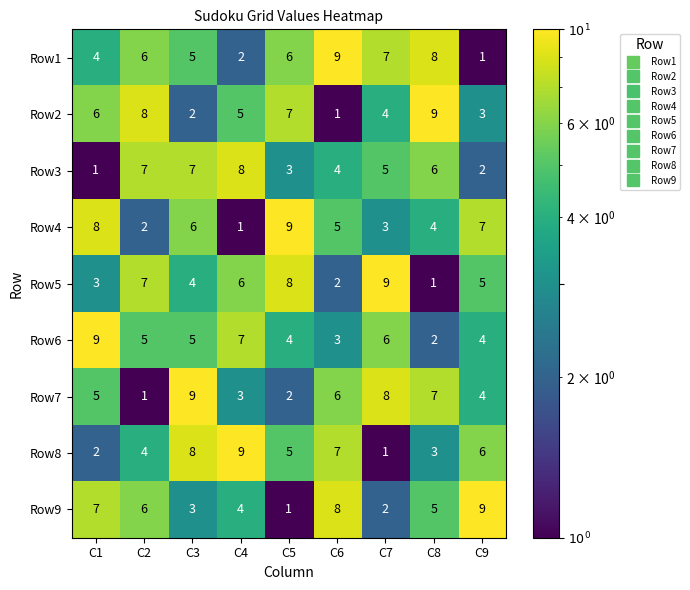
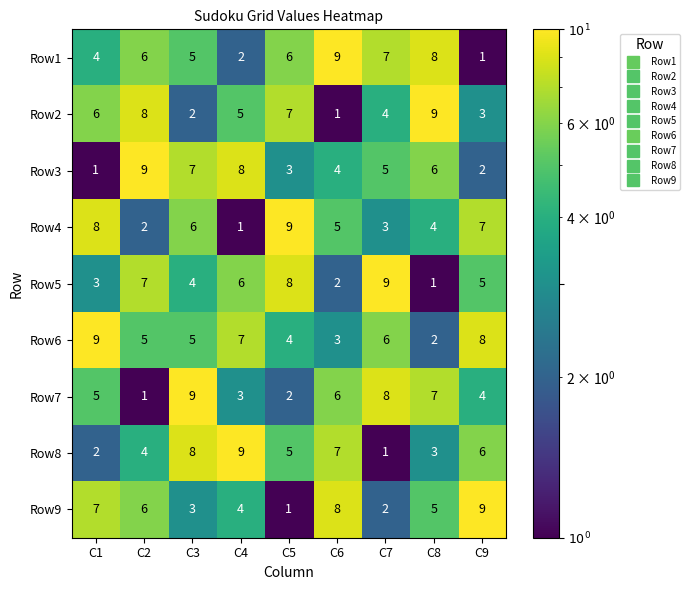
  {
    "Row1": {
      "C1": 4,
      "C2": 6,
      "C3": 5,
      "C4": 2,
      "C5": 6,
      "C6": 9,
      "C7": 7,
      "C8": 8,
      "C9": 1
    },
    "Row2": {
      "C1": 6,
      "C2": 8,
      "C3": 2,
      "C4": 5,
      "C5": 7,
      "C6": 1,
      "C7": 4,
      "C8": 9,
      "C9": 3
    },
    "Row3": {
      "C1": 1,
-     "C2": 7,
+     "C2": 9,
      "C3": 7,
      "C4": 8,
      "C5": 3,
      "C6": 4,
      "C7": 5,
      "C8": 6,
      "C9": 2
    },
    "Row4": {
      "C1": 8,
      "C2": 2,
      "C3": 6,
      "C4": 1,
      "C5": 9,
      "C6": 5,
      "C7": 3,
      "C8": 4,
      "C9": 7
    },
    "Row5": {
      "C1": 3,
      "C2": 7,
      "C3": 4,
      "C4": 6,
      "C5": 8,
      "C6": 2,
      "C7": 9,
      "C8": 1,
      "C9": 5
    },
    "Row6": {
      "C1": 9,
      "C2": 5,
      "C3": 5,
      "C4": 7,
      "C5": 4,
      "C6": 3,
      "C7": 6,
      "C8": 2,
-     "C9": 4
+     "C9": 8
    },
    "Row7": {
      "C1": 5,
      "C2": 1,
      "C3": 9,
      "C4": 3,
      "C5": 2,
      "C6": 6,
      "C7": 8,
      "C8": 7,
      "C9": 4
    },
    "Row8": {
      "C1": 2,
      "C2": 4,
      "C3": 8,
      "C4": 9,
      "C5": 5,
      "C6": 7,
      "C7": 1,
      "C8": 3,
      "C9": 6
    },
    "Row9": {
      "C1": 7,
      "C2": 6,
      "C3": 3,
      "C4": 4,
      "C5": 1,
      "C6": 8,
      "C7": 2,
      "C8": 5,
      "C9": 9
    }
  }
